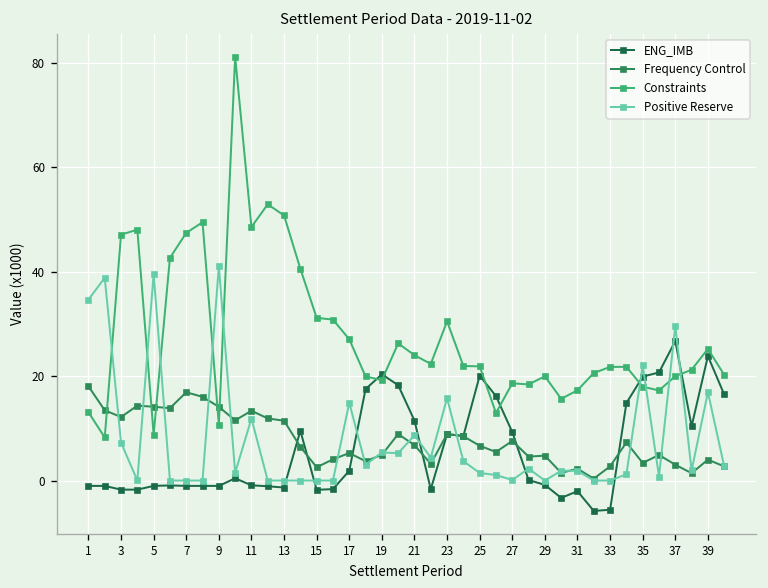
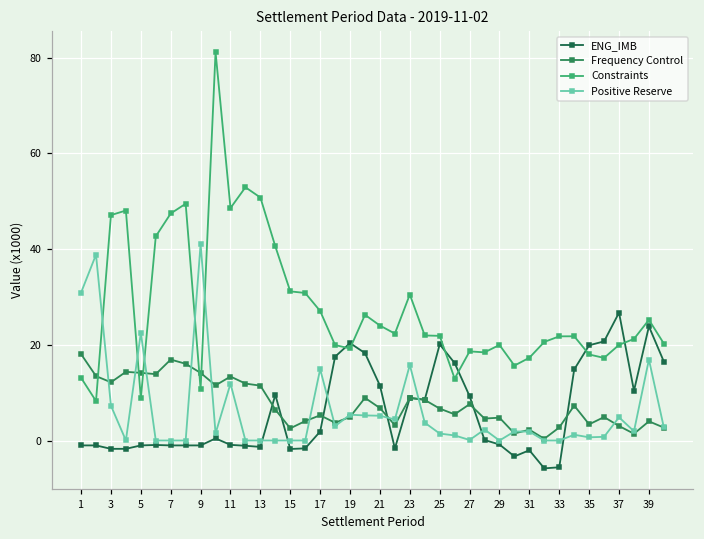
  {
    "Positive Reserve": {
-     "1": 35,
+     "1": 31,
      "3": 7,
-     "5": 40,
+     "5": 23,
      "7": 0,
      "9": 41,
      "11": 12,
      "13": 0,
      "15": 0,
      "17": 15,
-     "21": 9,
+     "21": 5,
      "23": 16,
      "25": 1,
      "27": 0,
      "29": 0,
      "33": 0,
-     "35": 22,
-     "37": 30,
+     "35": 1,
+     "37": 5,
      "39": 17
    }
  }
